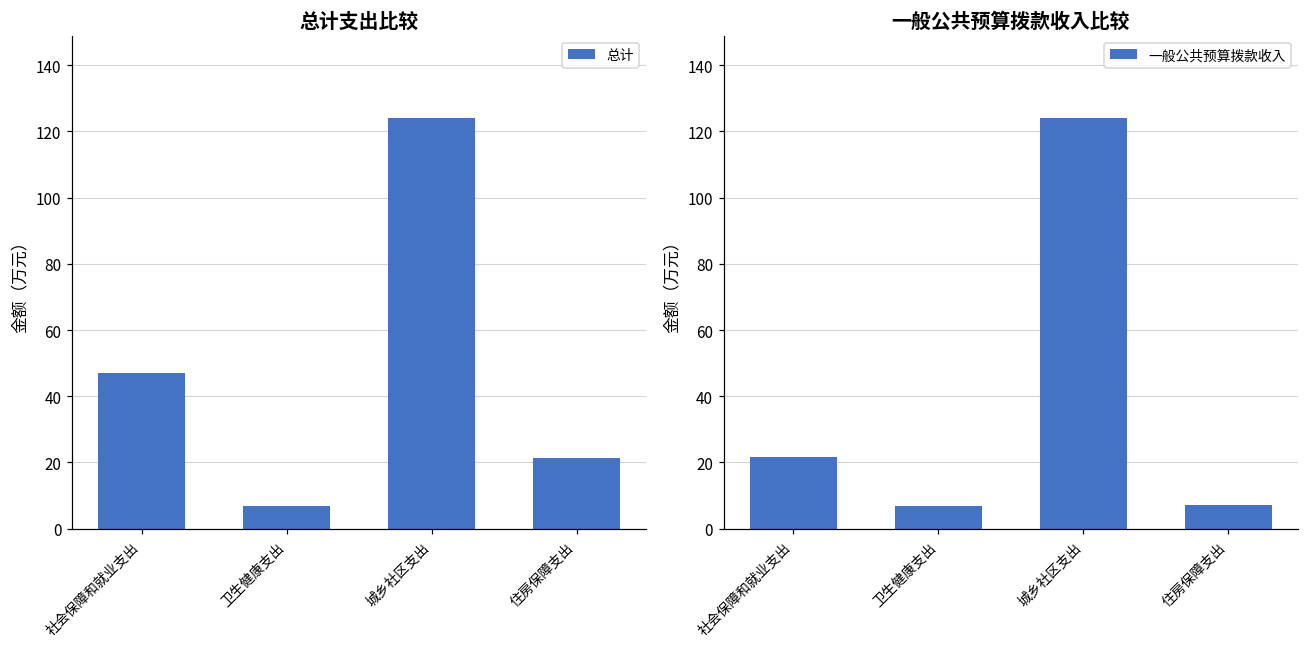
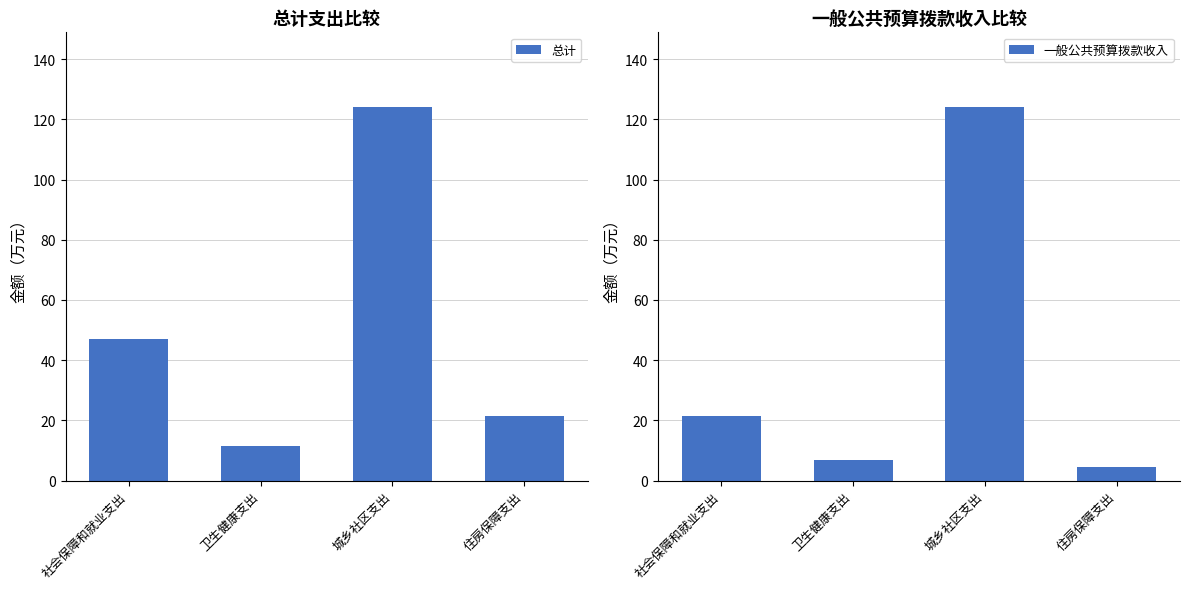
  {
    "总计支出比较": {
      "社会保障和就业支出": 47,
-     "卫生健康支出": 7,
+     "卫生健康支出": 11,
      "城乡社区支出": 124,
      "住房保障支出": 21
    },
    "一般公共预算拨款收入比较": {
      "社会保障和就业支出": 22,
      "卫生健康支出": 7,
      "城乡社区支出": 124,
-     "住房保障支出": 7
+     "住房保障支出": 4
    }
  }
